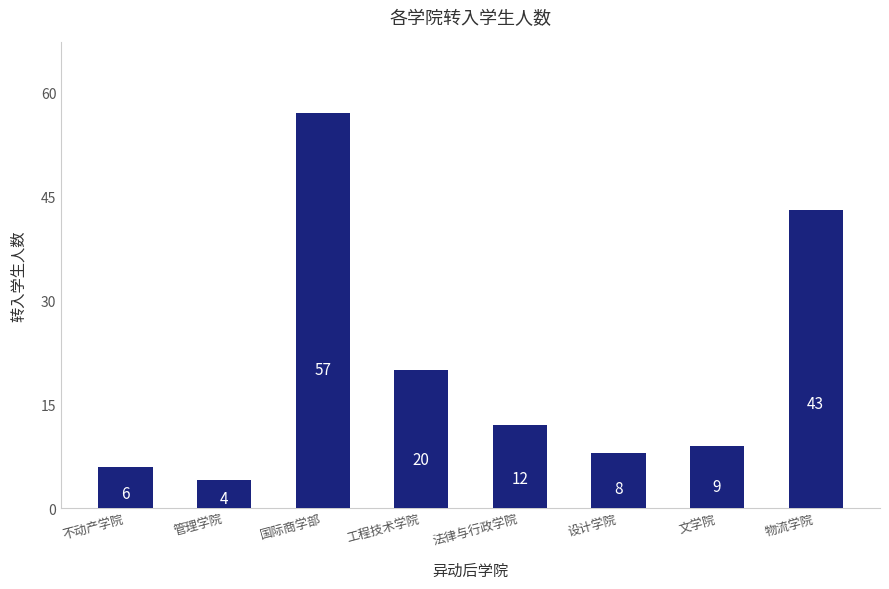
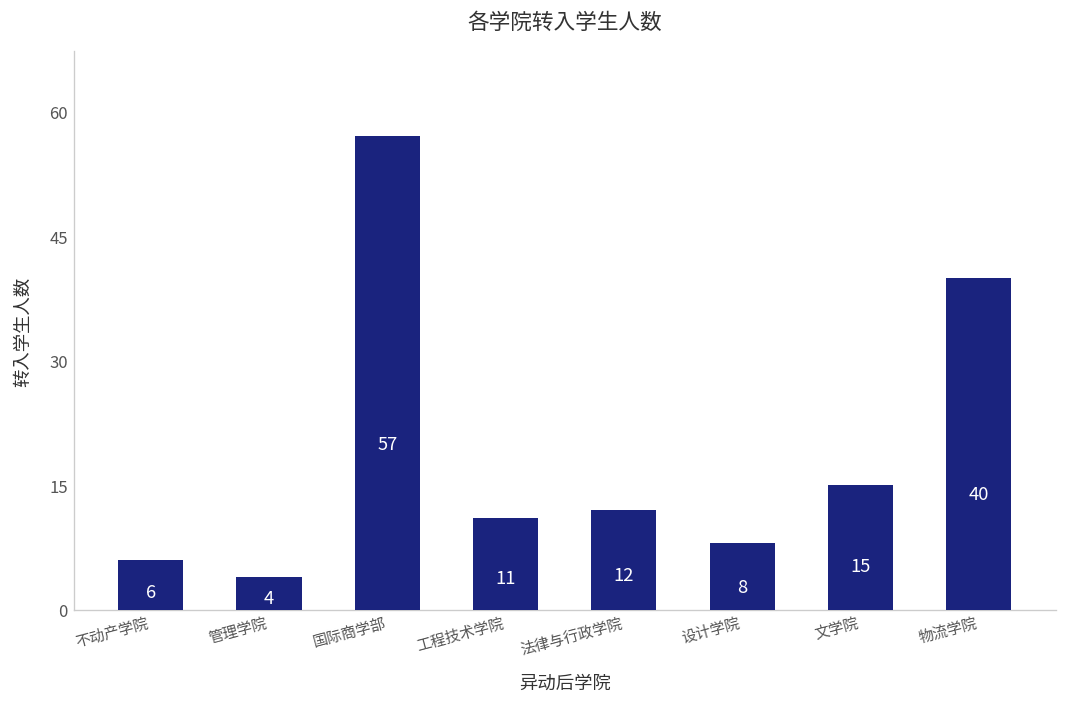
  {
    "不动产学院": 6,
    "管理学院": 4,
    "国际商学部": 57,
-   "工程技术学院": 20,
+   "工程技术学院": 11,
    "法律与行政学院": 12,
    "设计学院": 8,
-   "文学院": 9,
-   "物流学院": 43
+   "文学院": 15,
+   "物流学院": 40
  }
